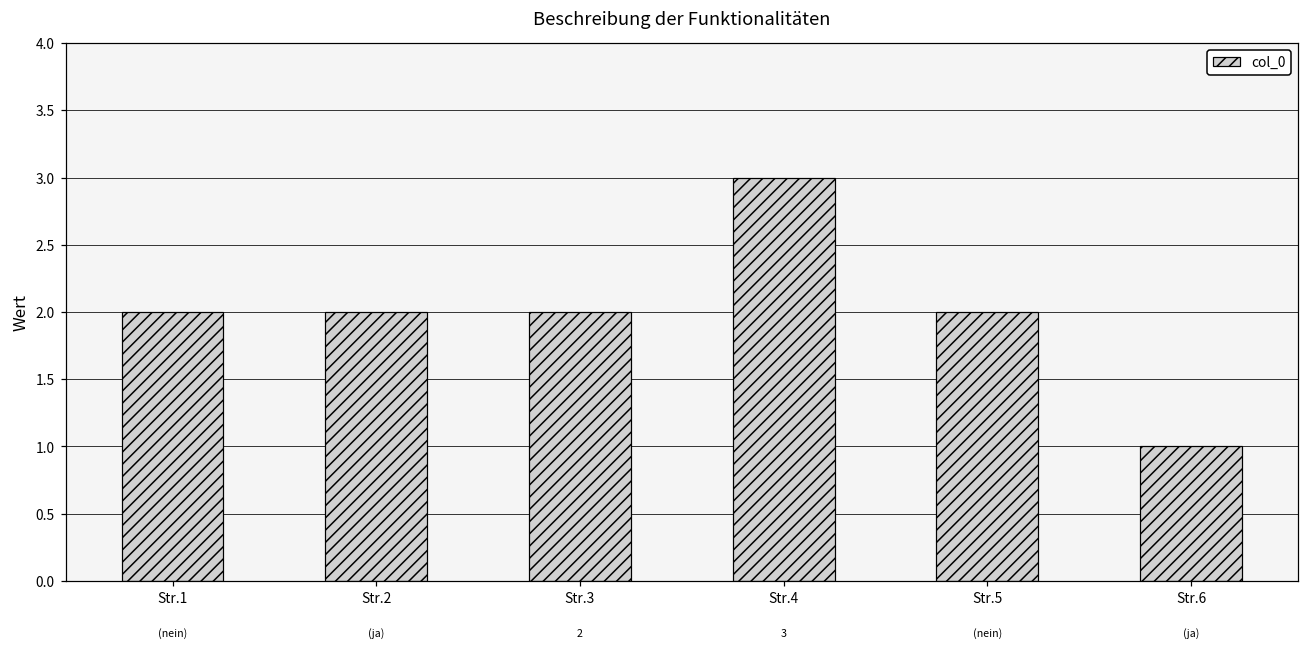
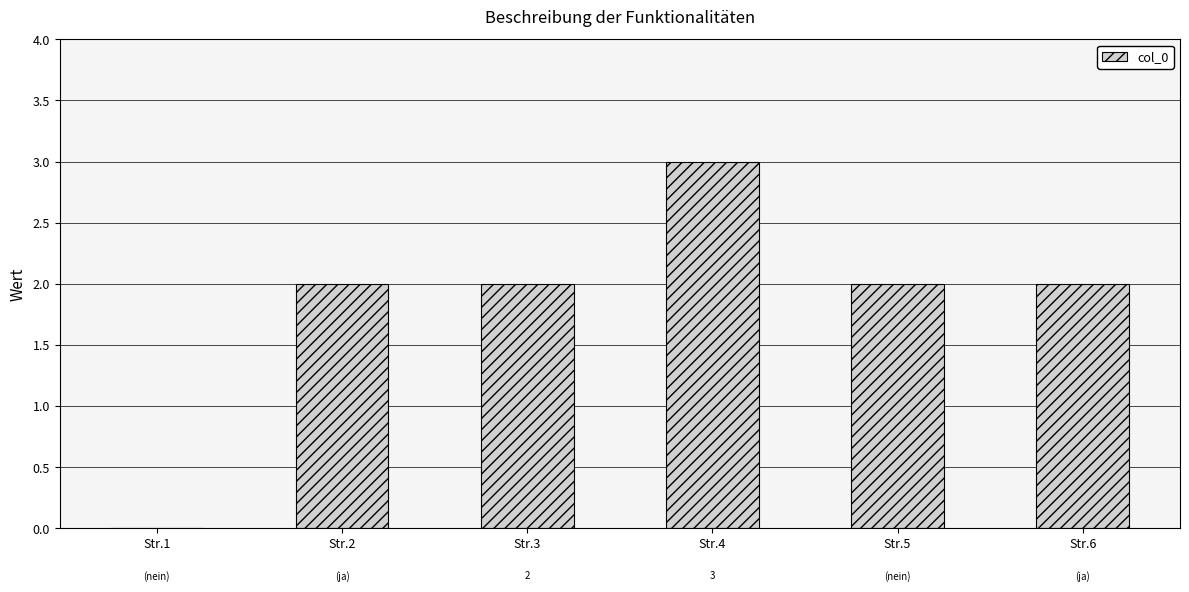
  {
-   "Str.1": 2,
+   "Str.1": 0,
    "Str.2": 2,
    "Str.3": 2,
    "Str.4": 3,
    "Str.5": 2,
-   "Str.6": 1
+   "Str.6": 2
  }
